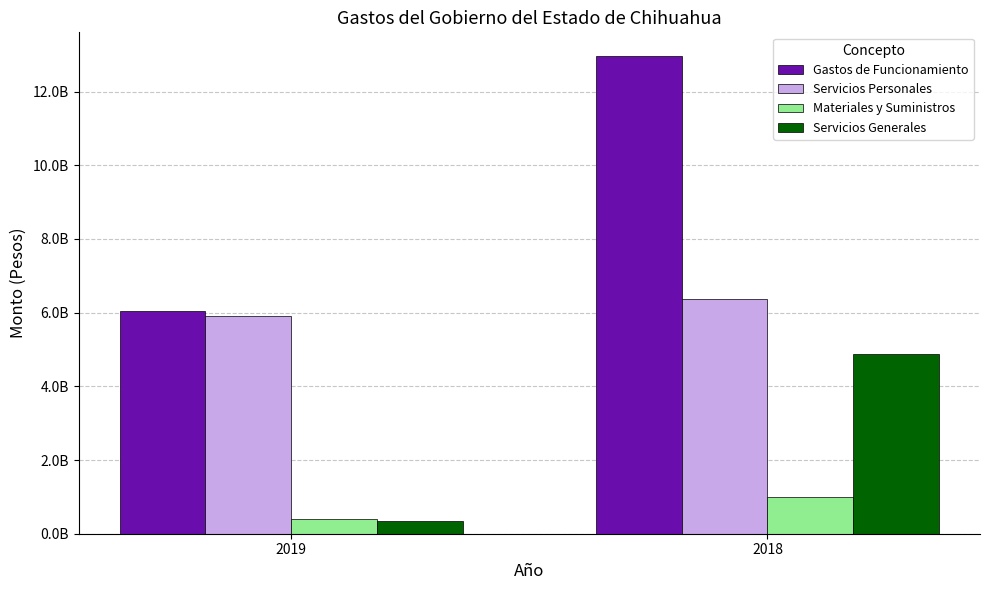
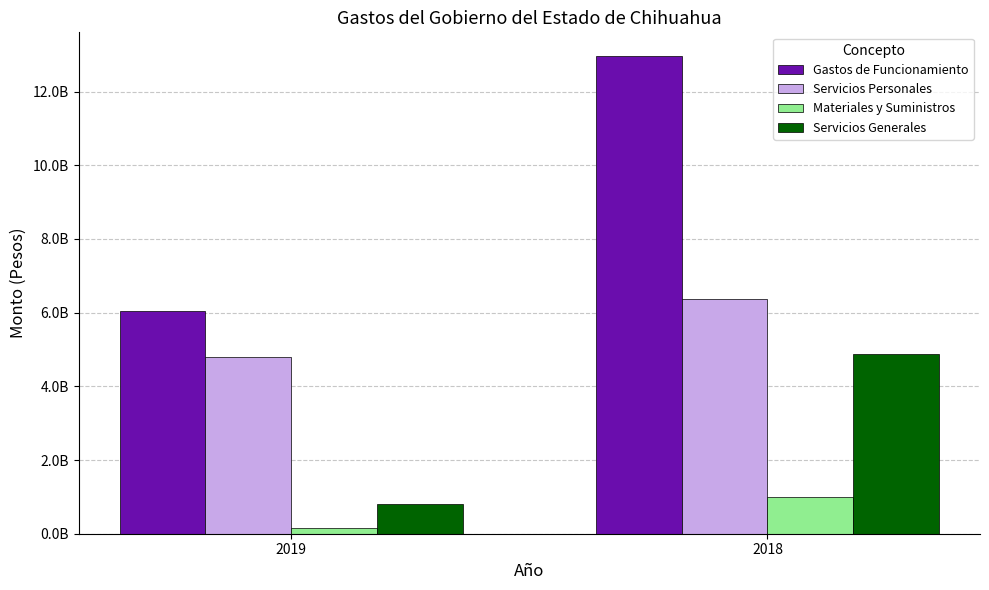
  {
    "Gastos de Funcionamiento": {
      "2019": 6000000000,
      "2018": 13000000000
    },
    "Servicios Personales": {
-     "2019": 5900000000,
+     "2019": 4800000000,
      "2018": 6400000000
    },
    "Materiales y Suministros": {
-     "2019": 400000000,
+     "2019": 200000000,
      "2018": 1000000000
    },
    "Servicios Generales": {
-     "2019": 300000000,
+     "2019": 800000000,
      "2018": 4900000000
    }
  }
